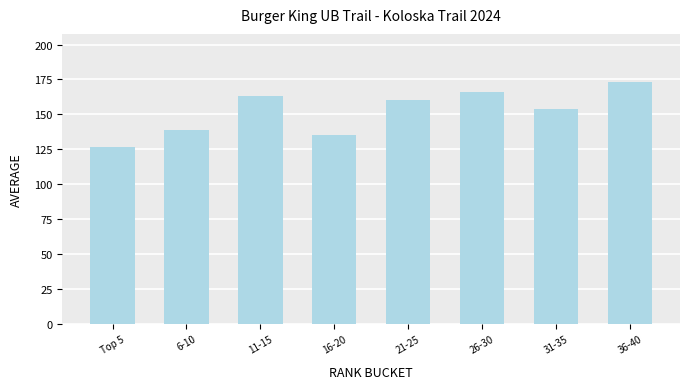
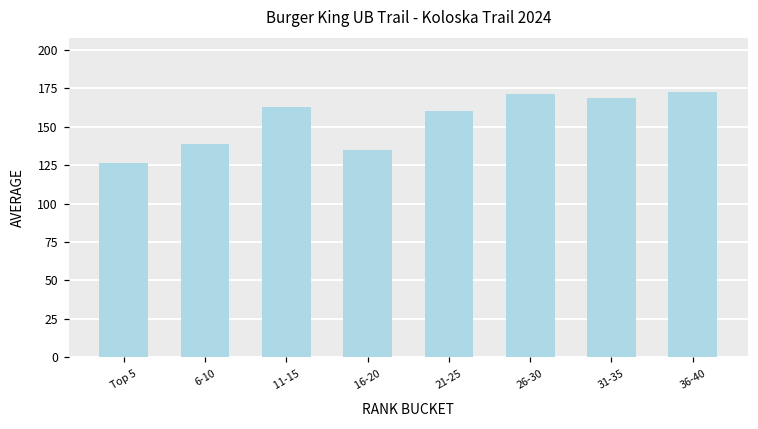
  {
    "Top 5": 127,
    "6-10": 139,
    "11-15": 163,
    "16-20": 135,
    "21-25": 160,
-   "26-30": 166,
-   "31-35": 154,
+   "26-30": 172,
+   "31-35": 169,
    "36-40": 173
  }
